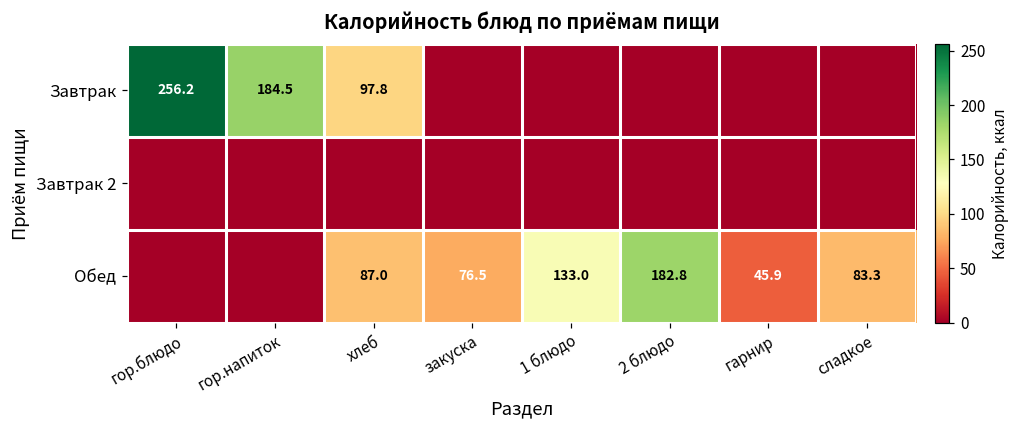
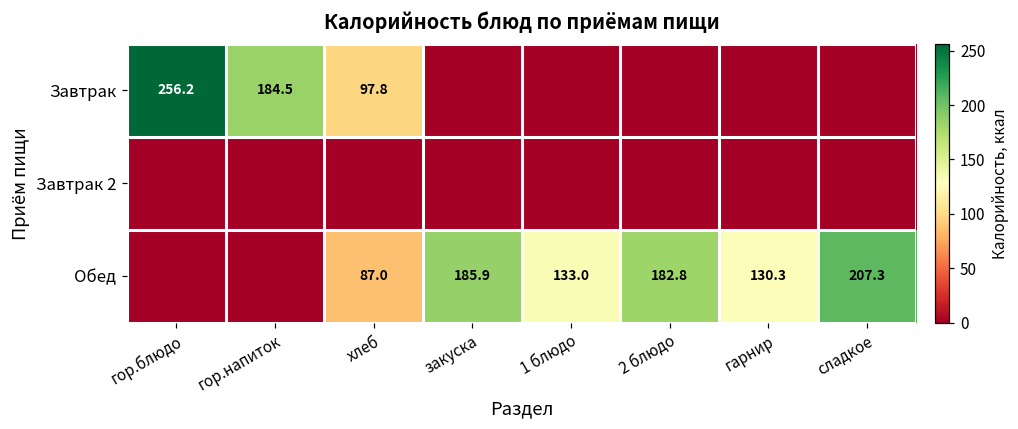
  {
    "Завтрак": {
      "гор.блюдо": 256.2,
      "гор.напиток": 184.5,
      "хлеб": 97.8
    },
    "Обед": {
      "хлеб": 87.0,
-     "закуска": 76.5,
+     "закуска": 185.9,
      "1 блюдо": 133.0,
      "2 блюдо": 182.8,
-     "гарнир": 45.9,
-     "сладкое": 83.3
+     "гарнир": 130.3,
+     "сладкое": 207.3
    }
  }
